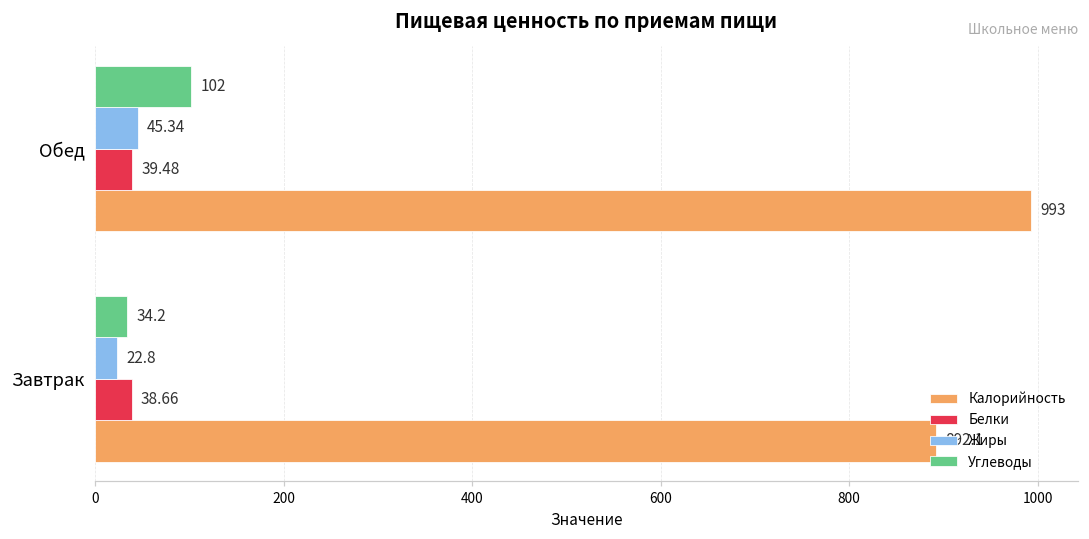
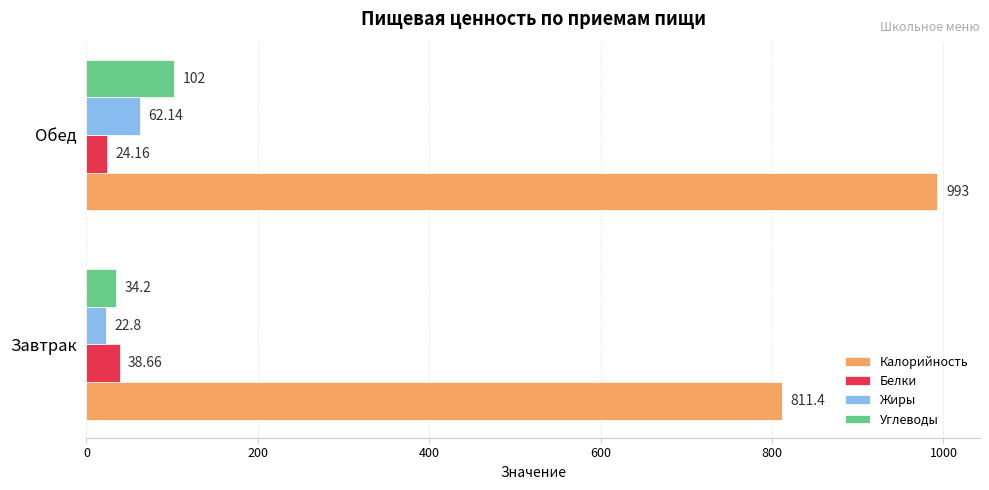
  {
    "Калорийность": {
      "Обед": 993,
-     "Завтрак": 892.1
+     "Завтрак": 811.4
    },
    "Белки": {
-     "Обед": 39.48,
+     "Обед": 24.16,
      "Завтрак": 38.66
    },
    "Жиры": {
-     "Обед": 45.34,
+     "Обед": 62.14,
      "Завтрак": 22.8
    },
    "Углеводы": {
      "Обед": 102,
      "Завтрак": 34.2
    }
  }
